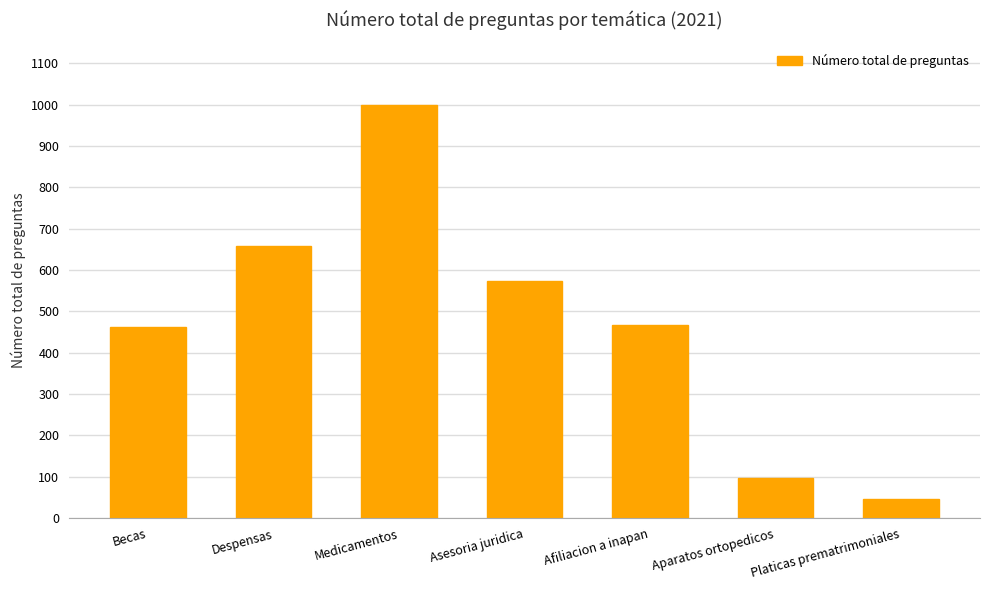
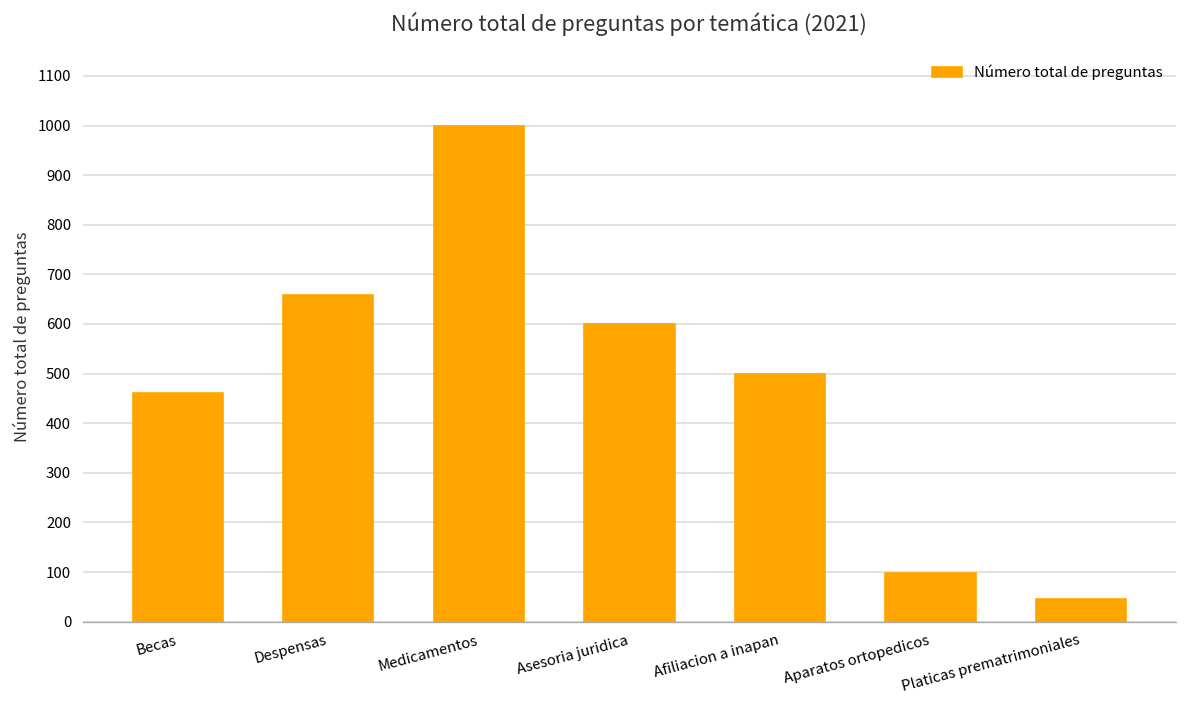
  {
    "Becas": 460,
    "Despensas": 660,
    "Medicamentos": 1000,
-   "Asesoria juridica": 570,
-   "Afiliacion a inapan": 470,
+   "Asesoria juridica": 600,
+   "Afiliacion a inapan": 500,
    "Aparatos ortopedicos": 100,
    "Platicas prematrimoniales": 50
  }
